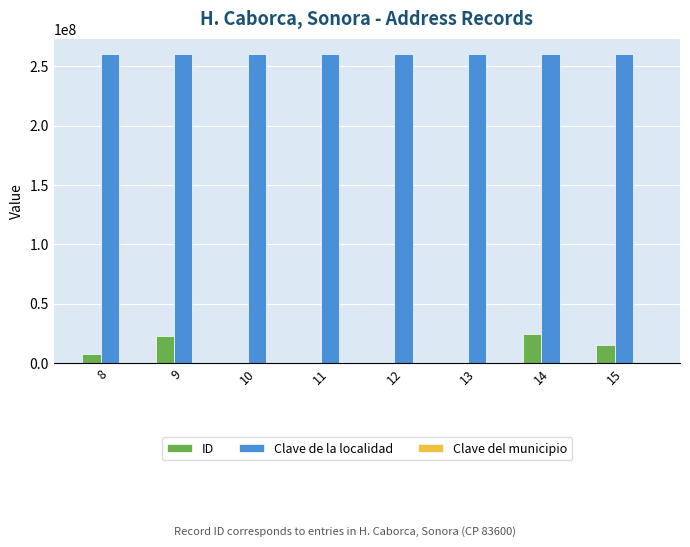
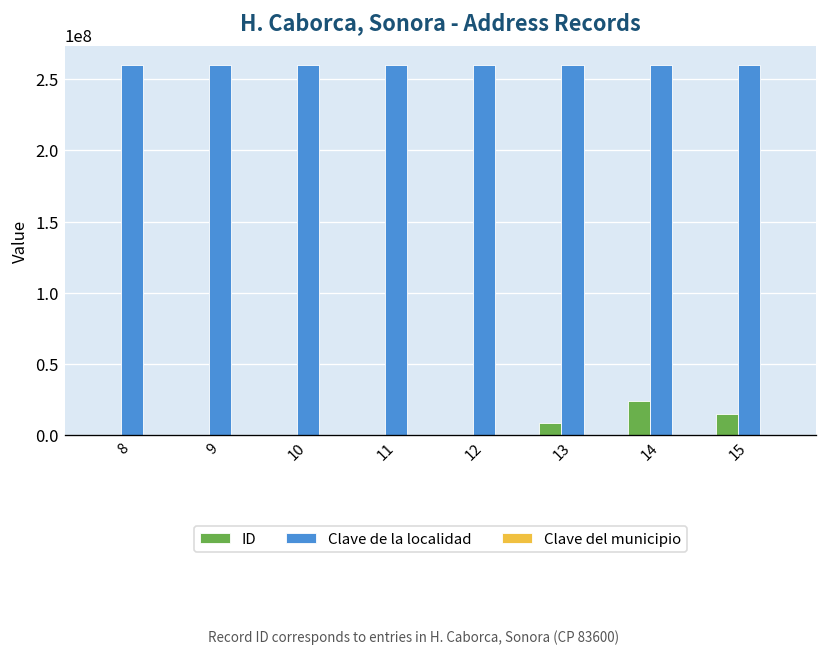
  {
    "ID": {
-     "8": 8000000,
-     "9": 22000000,
-     "13": 0,
+     "8": 0,
+     "9": 0,
+     "13": 8000000,
      "14": 24000000,
      "15": 15000000
    },
    "Clave de la localidad": {
      "8": 260000000,
      "9": 260000000,
      "10": 260000000,
      "11": 260000000,
      "12": 260000000,
      "13": 260000000,
      "14": 260000000,
      "15": 260000000
    }
  }
